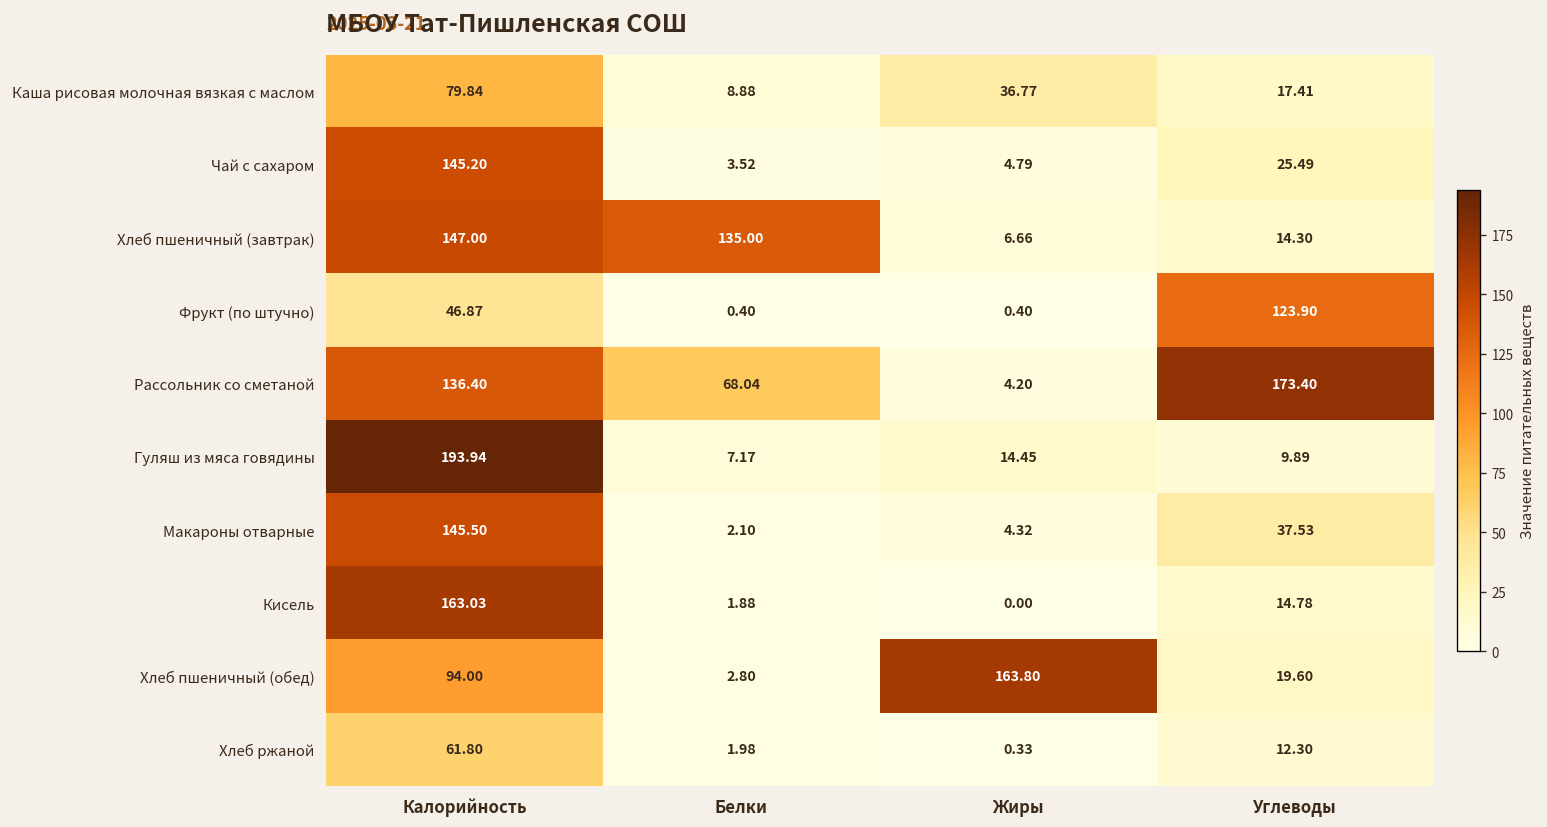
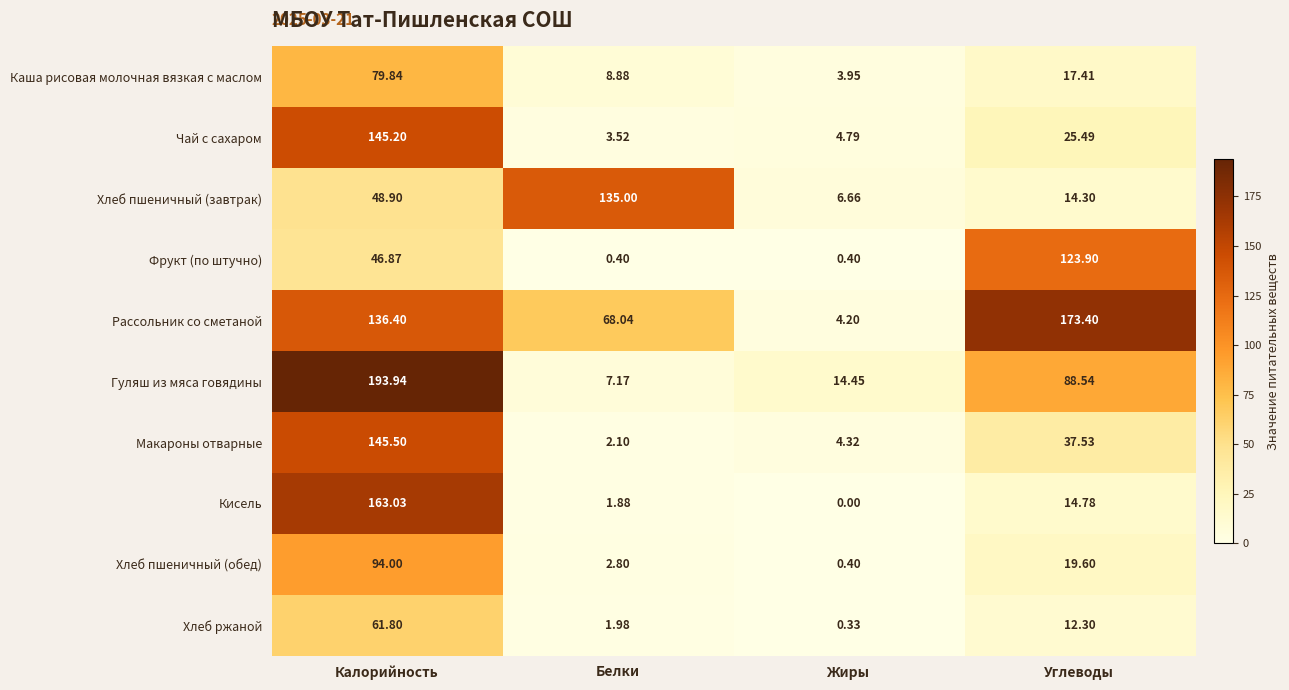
  {
    "Каша рисовая молочная вязкая с маслом": {
      "Калорийность": 79.84,
      "Белки": 8.88,
-     "Жиры": 36.77,
+     "Жиры": 3.95,
      "Углеводы": 17.41
    },
    "Чай с сахаром": {
      "Калорийность": 145.20,
      "Белки": 3.52,
      "Жиры": 4.79,
      "Углеводы": 25.49
    },
    "Хлеб пшеничный (завтрак)": {
-     "Калорийность": 147.00,
+     "Калорийность": 48.90,
      "Белки": 135.00,
      "Жиры": 6.66,
      "Углеводы": 14.30
    },
    "Фрукт (по штучно)": {
      "Калорийность": 46.87,
      "Белки": 0.40,
      "Жиры": 0.40,
      "Углеводы": 123.90
    },
    "Рассольник со сметаной": {
      "Калорийность": 136.40,
      "Белки": 68.04,
      "Жиры": 4.20,
      "Углеводы": 173.40
    },
    "Гуляш из мяса говядины": {
      "Калорийность": 193.94,
      "Белки": 7.17,
      "Жиры": 14.45,
-     "Углеводы": 9.89
+     "Углеводы": 88.54
    },
    "Макароны отварные": {
      "Калорийность": 145.50,
      "Белки": 2.10,
      "Жиры": 4.32,
      "Углеводы": 37.53
    },
    "Кисель": {
      "Калорийность": 163.03,
      "Белки": 1.88,
      "Жиры": 0.00,
      "Углеводы": 14.78
    },
    "Хлеб пшеничный (обед)": {
      "Калорийность": 94.00,
      "Белки": 2.80,
-     "Жиры": 163.80,
+     "Жиры": 0.40,
      "Углеводы": 19.60
    },
    "Хлеб ржаной": {
      "Калорийность": 61.80,
      "Белки": 1.98,
      "Жиры": 0.33,
      "Углеводы": 12.30
    }
  }
